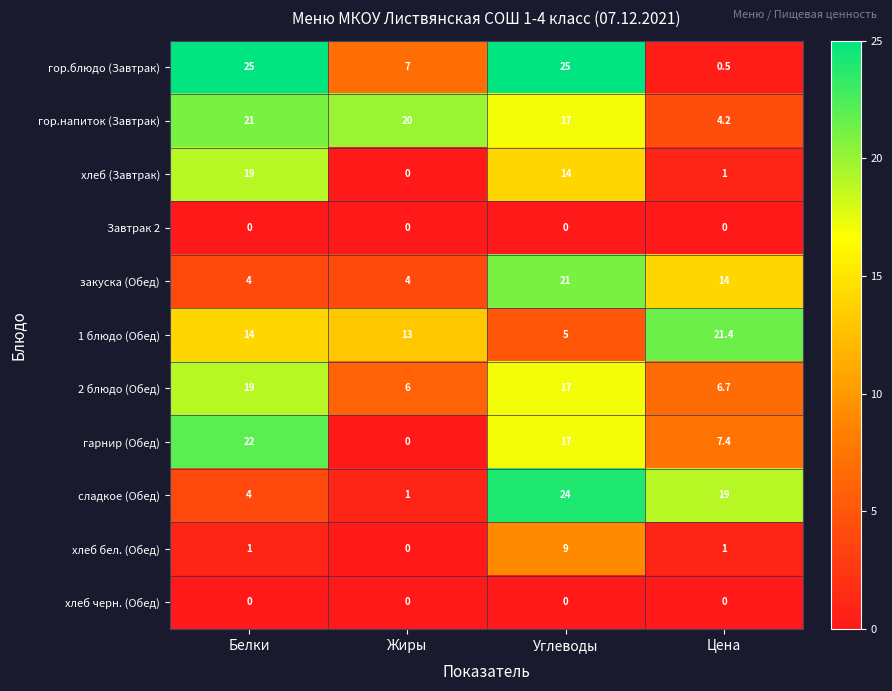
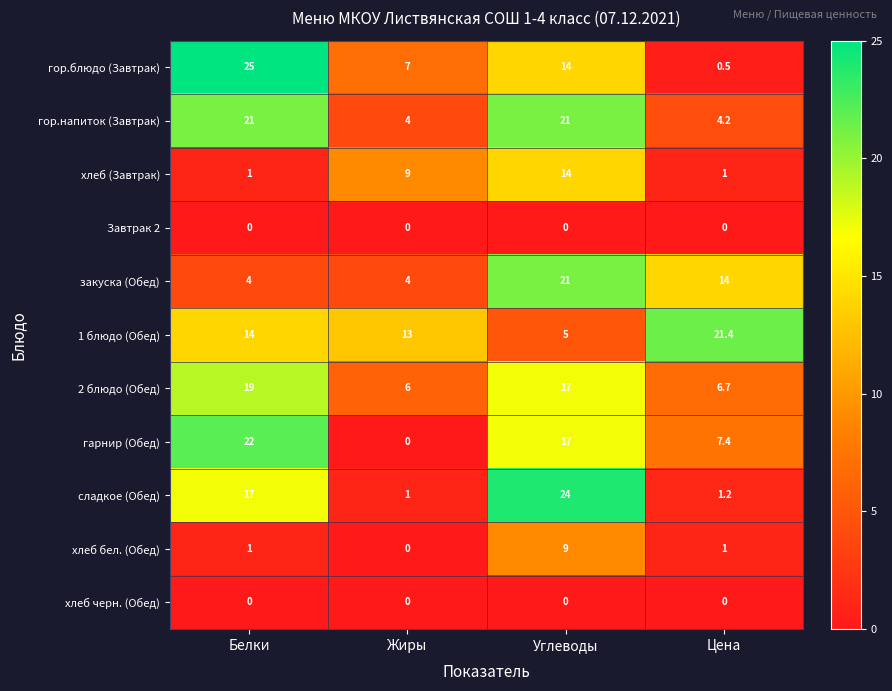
  {
    "гор.блюдо (Завтрак)": {
      "Белки": 25,
      "Жиры": 7,
-     "Углеводы": 25,
+     "Углеводы": 14,
      "Цена": 0.5
    },
    "гор.напиток (Завтрак)": {
      "Белки": 21,
-     "Жиры": 20,
-     "Углеводы": 17,
+     "Жиры": 4,
+     "Углеводы": 21,
      "Цена": 4.2
    },
    "хлеб (Завтрак)": {
-     "Белки": 19,
-     "Жиры": 0,
+     "Белки": 1,
+     "Жиры": 9,
      "Углеводы": 14,
      "Цена": 1
    },
    "Завтрак 2": {
      "Белки": 0,
      "Жиры": 0,
      "Углеводы": 0,
      "Цена": 0
    },
    "закуска (Обед)": {
      "Белки": 4,
      "Жиры": 4,
      "Углеводы": 21,
      "Цена": 14
    },
    "1 блюдо (Обед)": {
      "Белки": 14,
      "Жиры": 13,
      "Углеводы": 5,
      "Цена": 21.4
    },
    "2 блюдо (Обед)": {
      "Белки": 19,
      "Жиры": 6,
      "Углеводы": 17,
      "Цена": 6.7
    },
    "гарнир (Обед)": {
      "Белки": 22,
      "Жиры": 0,
      "Углеводы": 17,
      "Цена": 7.4
    },
    "сладкое (Обед)": {
-     "Белки": 4,
+     "Белки": 17,
      "Жиры": 1,
      "Углеводы": 24,
-     "Цена": 19
+     "Цена": 1.2
    },
    "хлеб бел. (Обед)": {
      "Белки": 1,
      "Жиры": 0,
      "Углеводы": 9,
      "Цена": 1
    },
    "хлеб черн. (Обед)": {
      "Белки": 0,
      "Жиры": 0,
      "Углеводы": 0,
      "Цена": 0
    }
  }
